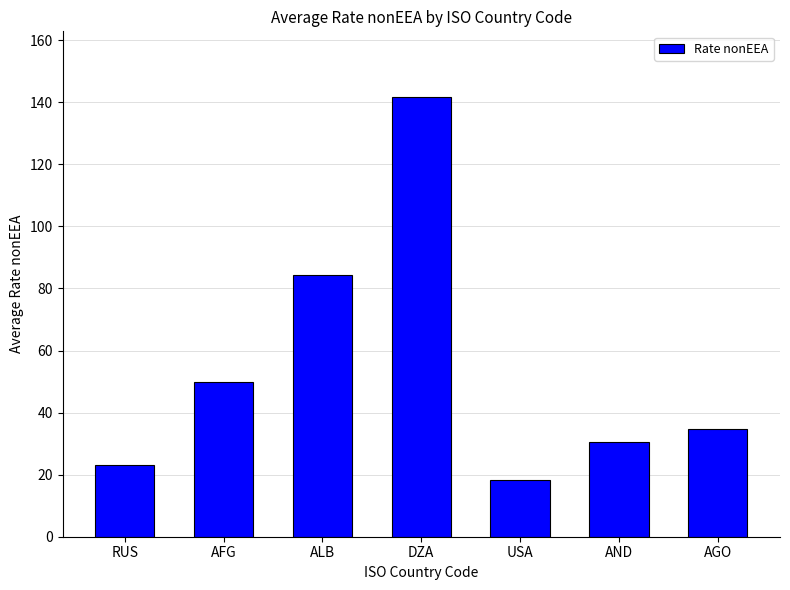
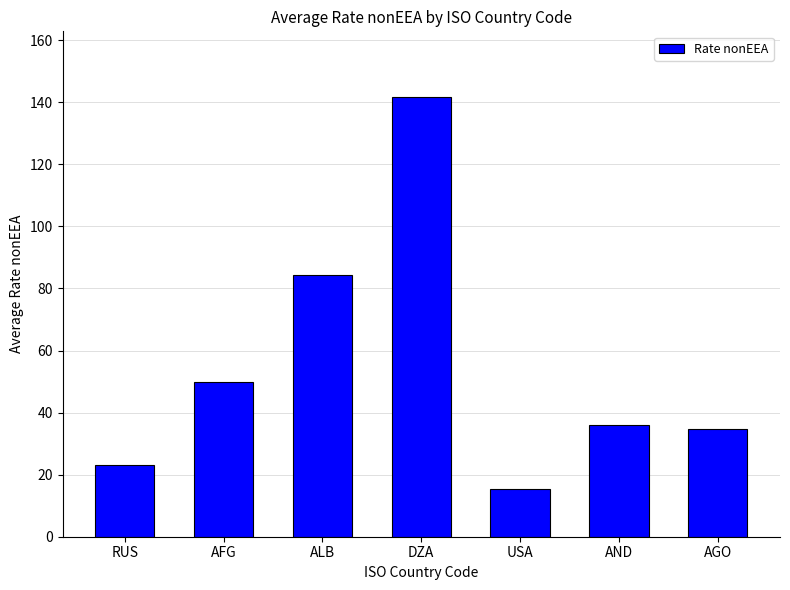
  {
    "RUS": 23,
    "AFG": 50,
    "ALB": 84,
    "DZA": 142,
-   "USA": 18,
-   "AND": 31,
+   "USA": 15,
+   "AND": 36,
    "AGO": 35
  }
